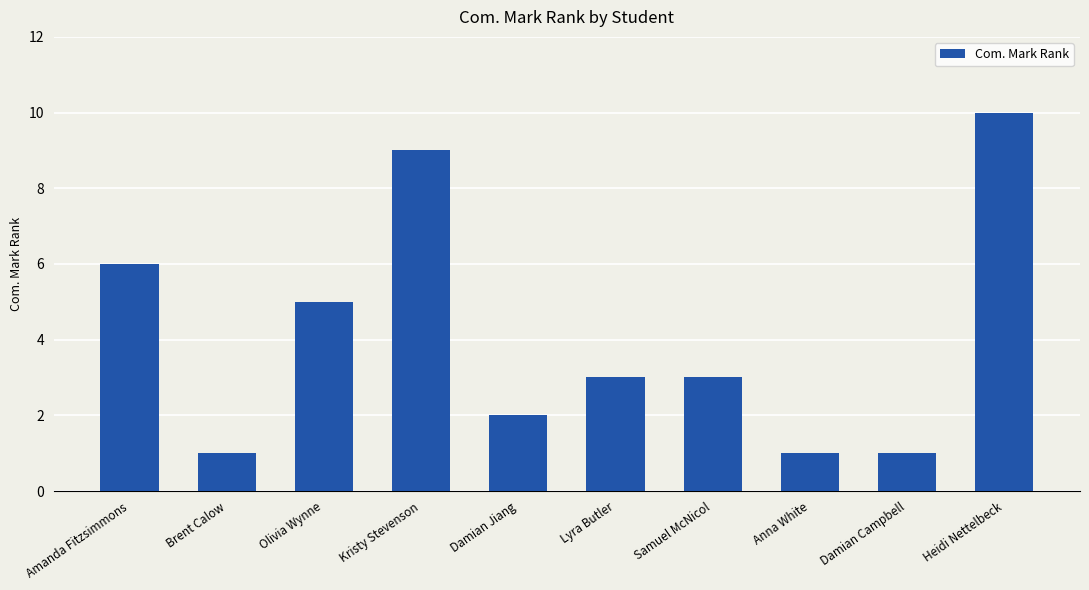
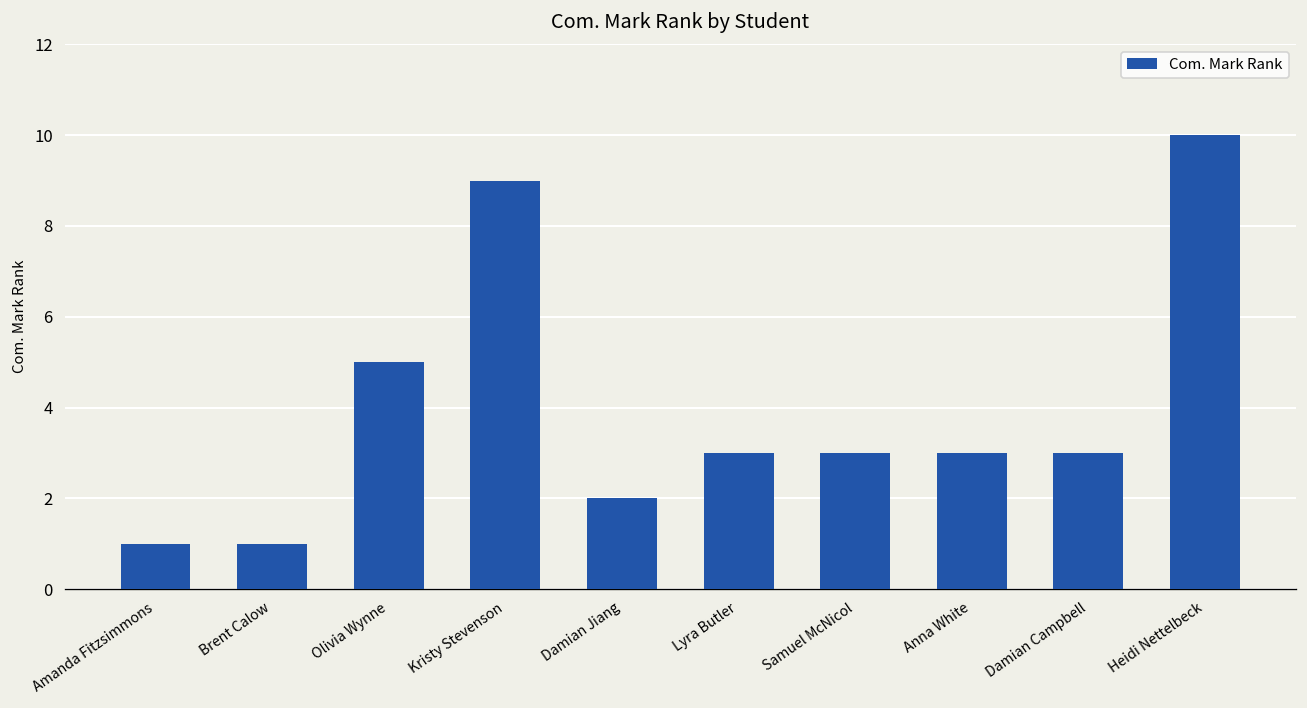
  {
-   "Amanda Fitzsimmons": 6,
+   "Amanda Fitzsimmons": 1,
    "Brent Calow": 1,
    "Olivia Wynne": 5,
    "Kristy Stevenson": 9,
    "Damian Jiang": 2,
    "Lyra Butler": 3,
    "Samuel McNicol": 3,
-   "Anna White": 1,
-   "Damian Campbell": 1,
+   "Anna White": 3,
+   "Damian Campbell": 3,
    "Heidi Nettelbeck": 10
  }
